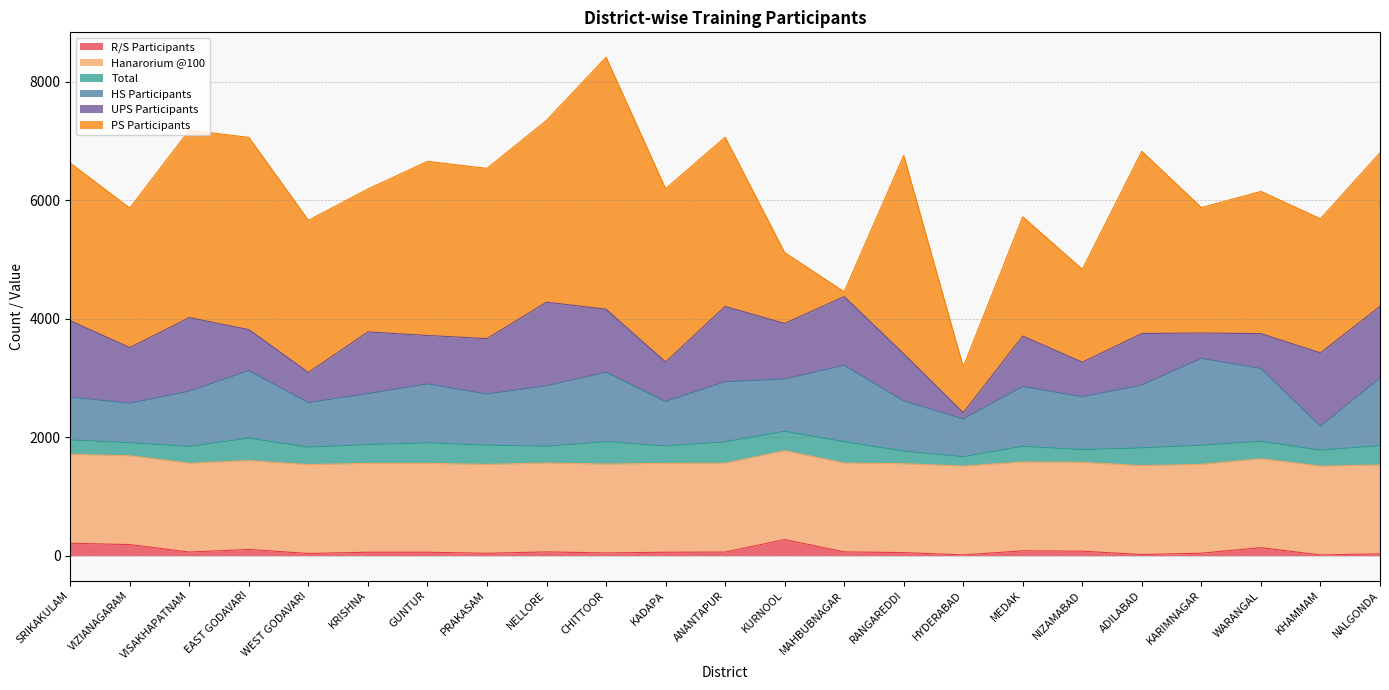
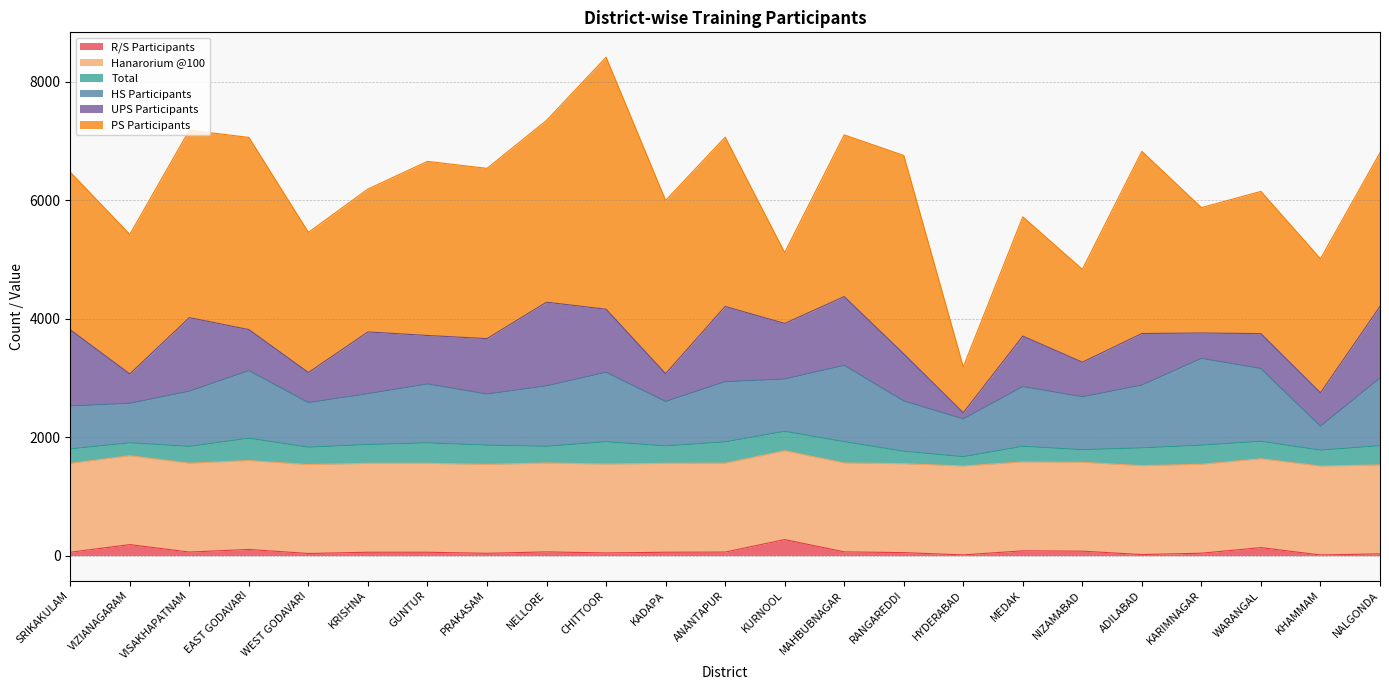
  {
    "R/S Participants": {
-     "SRIKAKULAM": 200,
+     "SRIKAKULAM": 100,
      "VIZIANAGARAM": 200,
      "VISAKHAPATNAM": 100,
      "EAST GODAVARI": 100,
      "WEST GODAVARI": 0,
      "KRISHNA": 100,
      "GUNTUR": 100,
      "PRAKASAM": 0,
      "NELLORE": 100,
      "CHITTOOR": 0,
      "KADAPA": 100,
      "ANANTAPUR": 100,
      "KURNOOL": 300,
      "MAHBUBNAGAR": 100,
      "RANGAREDDI": 100,
      "HYDERABAD": 0,
      "MEDAK": 100,
      "NIZAMABAD": 100,
      "ADILABAD": 0,
      "KARIMNAGAR": 0,
      "WARANGAL": 100,
      "KHAMMAM": 0,
      "NALGONDA": 0
    },
    "Hanarorium @100": {
      "SRIKAKULAM": 1500,
      "VIZIANAGARAM": 1500,
      "VISAKHAPATNAM": 1500,
      "EAST GODAVARI": 1500,
      "WEST GODAVARI": 1500,
      "KRISHNA": 1500,
      "GUNTUR": 1500,
      "PRAKASAM": 1500,
      "NELLORE": 1500,
      "CHITTOOR": 1500,
      "KADAPA": 1500,
      "ANANTAPUR": 1500,
      "KURNOOL": 1500,
      "MAHBUBNAGAR": 1500,
      "RANGAREDDI": 1500,
      "HYDERABAD": 1500,
      "MEDAK": 1500,
      "NIZAMABAD": 1500,
      "ADILABAD": 1500,
      "KARIMNAGAR": 1500,
      "WARANGAL": 1500,
      "KHAMMAM": 1500,
      "NALGONDA": 1500
    },
    "UPS Participants": {
      "SRIKAKULAM": 1300,
-     "VIZIANAGARAM": 900,
+     "VIZIANAGARAM": 500,
      "VISAKHAPATNAM": 1200,
      "EAST GODAVARI": 700,
      "WEST GODAVARI": 500,
      "KRISHNA": 1000,
      "GUNTUR": 800,
      "PRAKASAM": 900,
      "NELLORE": 1400,
      "CHITTOOR": 1100,
-     "KADAPA": 700,
+     "KADAPA": 500,
      "ANANTAPUR": 1300,
      "KURNOOL": 900,
      "MAHBUBNAGAR": 1200,
      "RANGAREDDI": 800,
      "HYDERABAD": 100,
      "MEDAK": 900,
      "NIZAMABAD": 600,
      "ADILABAD": 900,
      "KARIMNAGAR": 400,
      "WARANGAL": 600,
-     "KHAMMAM": 1200,
+     "KHAMMAM": 600,
      "NALGONDA": 1200
    },
    "PS Participants": {
      "SRIKAKULAM": 2700,
      "VIZIANAGARAM": 2400,
      "EAST GODAVARI": 3200,
-     "WEST GODAVARI": 2600,
+     "WEST GODAVARI": 2400,
      "KRISHNA": 2400,
      "GUNTUR": 2900,
      "PRAKASAM": 2900,
      "NELLORE": 3100,
      "CHITTOOR": 4300,
      "KADAPA": 2900,
      "ANANTAPUR": 2900,
      "KURNOOL": 1200,
-     "MAHBUBNAGAR": 100,
+     "MAHBUBNAGAR": 2700,
      "RANGAREDDI": 3300,
      "HYDERABAD": 800,
      "MEDAK": 2000,
      "NIZAMABAD": 1600,
      "ADILABAD": 3100,
      "KARIMNAGAR": 2100,
      "WARANGAL": 2400,
      "KHAMMAM": 2300,
      "NALGONDA": 2600
    }
  }
